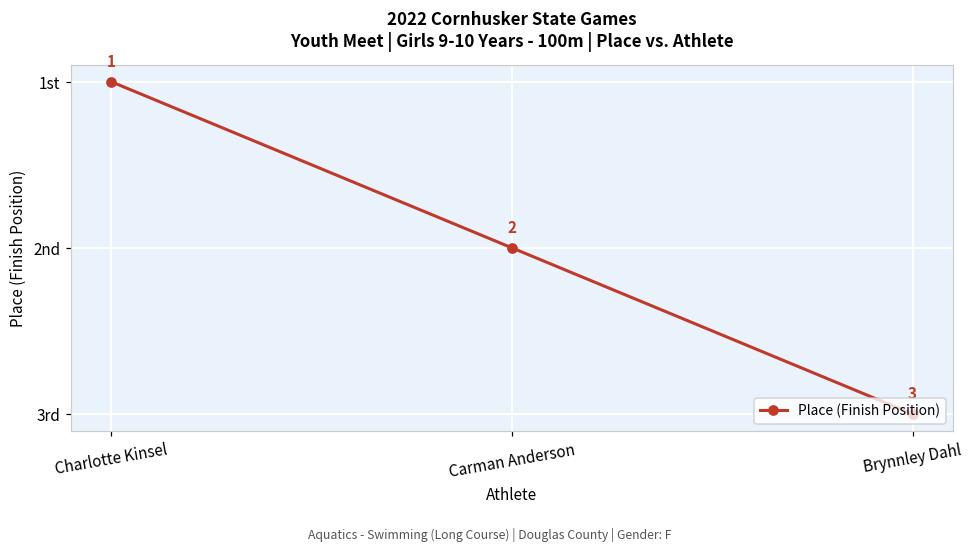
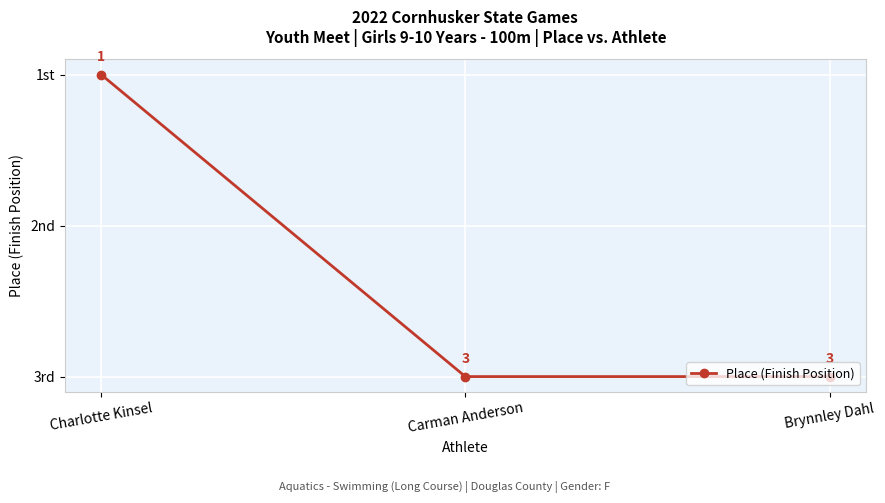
  {
    "Charlotte Kinsel": 1,
-   "Carman Anderson": 2
+   "Carman Anderson": 3
  }
